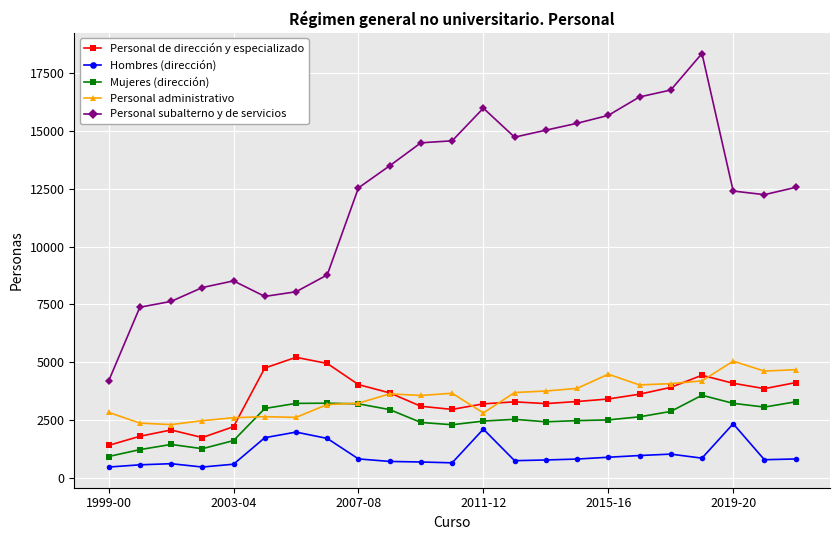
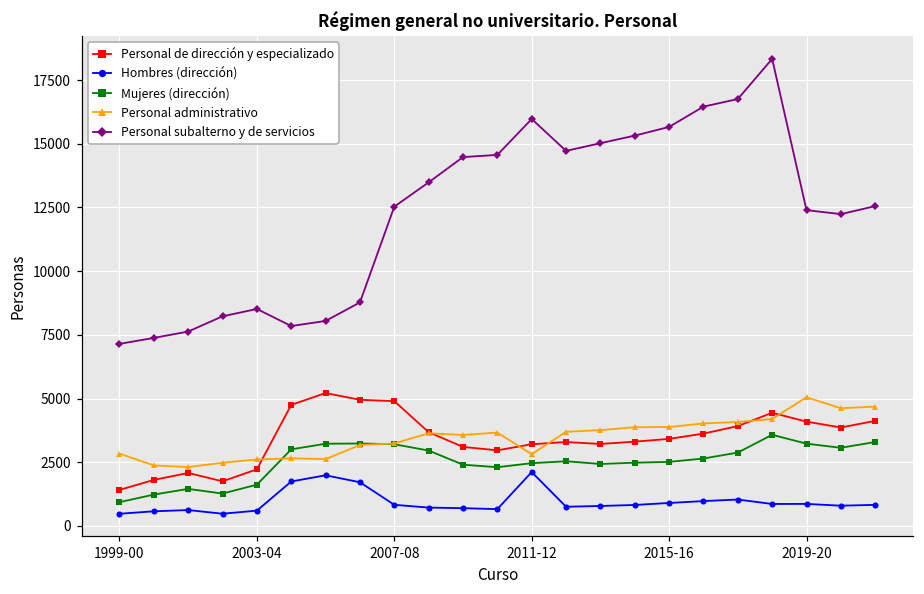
  {
    "Personal de dirección y especializado": {
      "1999-00": 1400,
      "2003-04": 2200,
-     "2007-08": 4000,
+     "2007-08": 4900,
      "2011-12": 3200,
      "2015-16": 3400,
      "2019-20": 4100
    },
    "Hombres (dirección)": {
      "1999-00": 500,
      "2003-04": 600,
      "2007-08": 800,
      "2011-12": 2100,
      "2015-16": 900,
-     "2019-20": 2300
+     "2019-20": 900
    },
    "Mujeres (dirección)": {
      "1999-00": 900,
      "2003-04": 1600,
      "2011-12": 2500,
      "2015-16": 2500,
      "2019-20": 3200
    },
    "Personal administrativo": {
      "1999-00": 2800,
      "2003-04": 2600,
      "2011-12": 2800,
-     "2015-16": 4500,
+     "2015-16": 3900,
      "2019-20": 5100
    },
    "Personal subalterno y de servicios": {
-     "1999-00": 4200,
+     "1999-00": 7100,
      "2003-04": 8500,
      "2007-08": 12500,
      "2011-12": 16000,
      "2015-16": 15700,
      "2019-20": 12400
    }
  }
